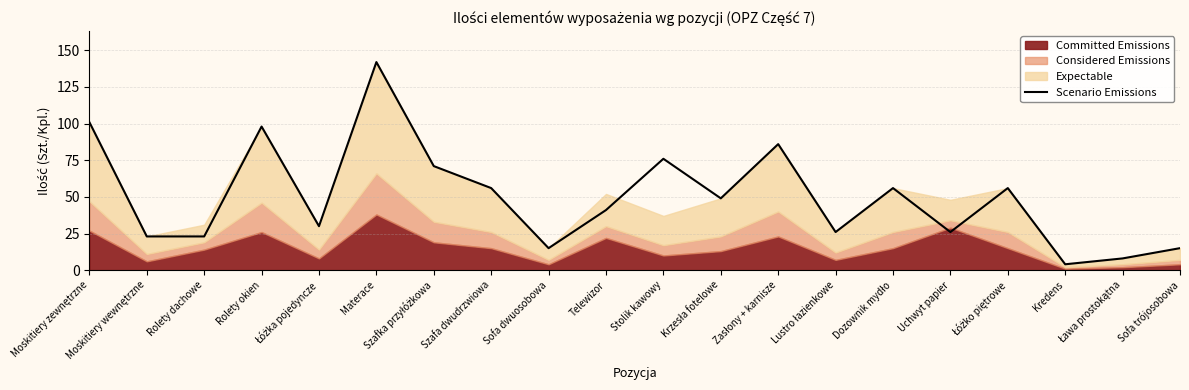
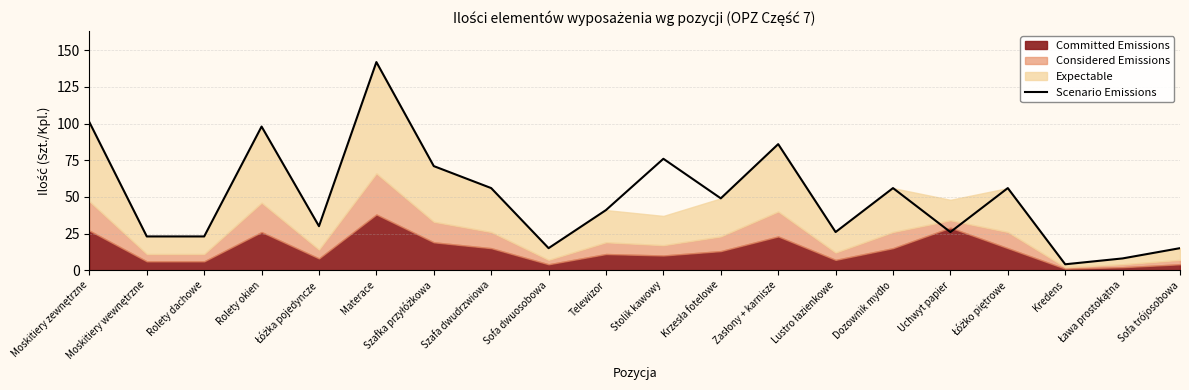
  {
    "Committed Emissions": {
      "Moskitiery zewnętrzne": 27,
      "Moskitiery wewnętrzne": 6,
-     "Rolety dachowe": 14,
+     "Rolety dachowe": 6,
      "Rolety okien": 26,
      "Łóżka pojedyncze": 8,
      "Materace": 38,
      "Szafka przyłóżkowa": 19,
      "Szafa dwudrzwiowa": 15,
      "Sofa dwuosobowa": 4,
-     "Telewizor": 22,
+     "Telewizor": 11,
      "Stolik kawowy": 10,
      "Krzesła fotelowe": 13,
      "Zasłony + karnisze": 23,
      "Lustro łazienkowe": 7,
      "Dozownik mydło": 15,
      "Uchwyt papier": 29,
      "Łóżko piętrowe": 15,
      "Ława prostokątna": 2,
      "Sofa trójosobowa": 4
    },
    "Scenario Emissions": {
      "Stolik kawowy": 76,
      "Uchwyt papier": 26
    },
    "Considered Emissions": {
      "Moskitiery zewnętrzne": 20,
      "Moskitiery wewnętrzne": 5,
      "Rolety dachowe": 5,
      "Rolety okien": 20,
      "Łóżka pojedyncze": 6,
      "Materace": 28,
      "Szafka przyłóżkowa": 14,
      "Szafa dwudrzwiowa": 11,
      "Sofa dwuosobowa": 3,
      "Telewizor": 8,
      "Stolik kawowy": 7,
      "Krzesła fotelowe": 10,
      "Zasłony + karnisze": 17,
      "Lustro łazienkowe": 5,
      "Dozownik mydło": 11,
      "Uchwyt papier": 5,
      "Łóżko piętrowe": 11,
      "Ława prostokątna": 2,
      "Sofa trójosobowa": 3
    },
    "Expectable": {
      "Stolik kawowy": 20,
      "Uchwyt papier": 14
    }
  }
